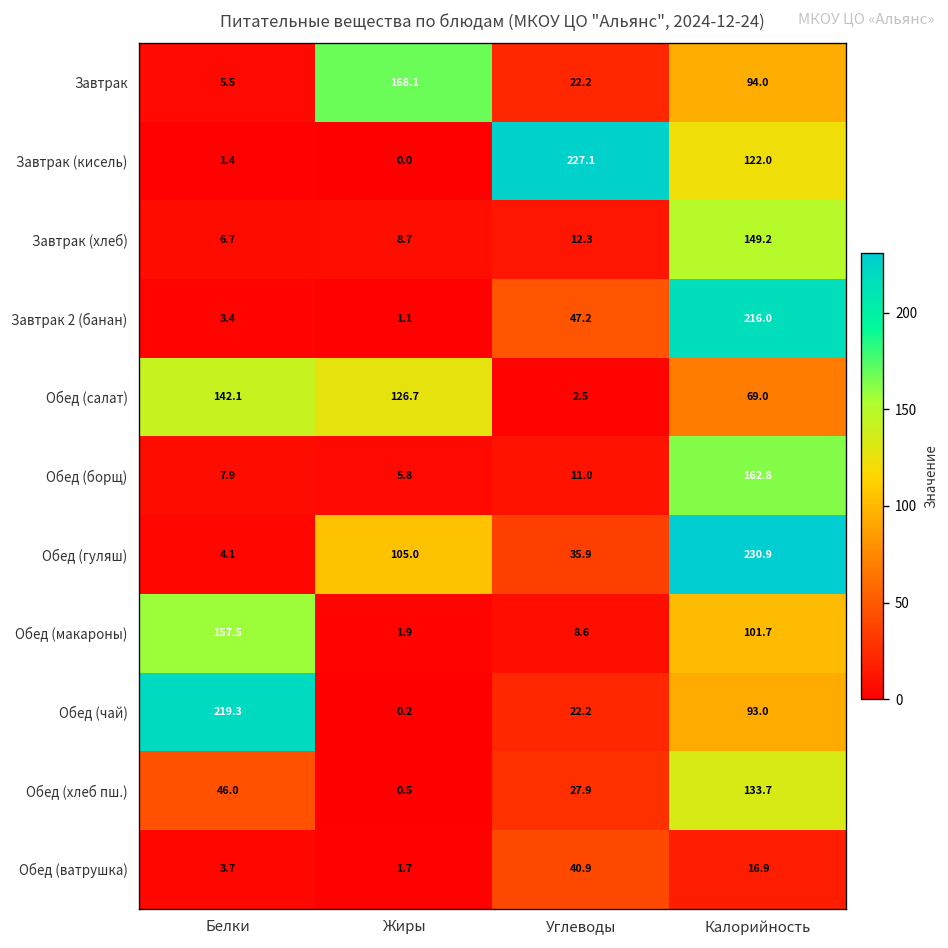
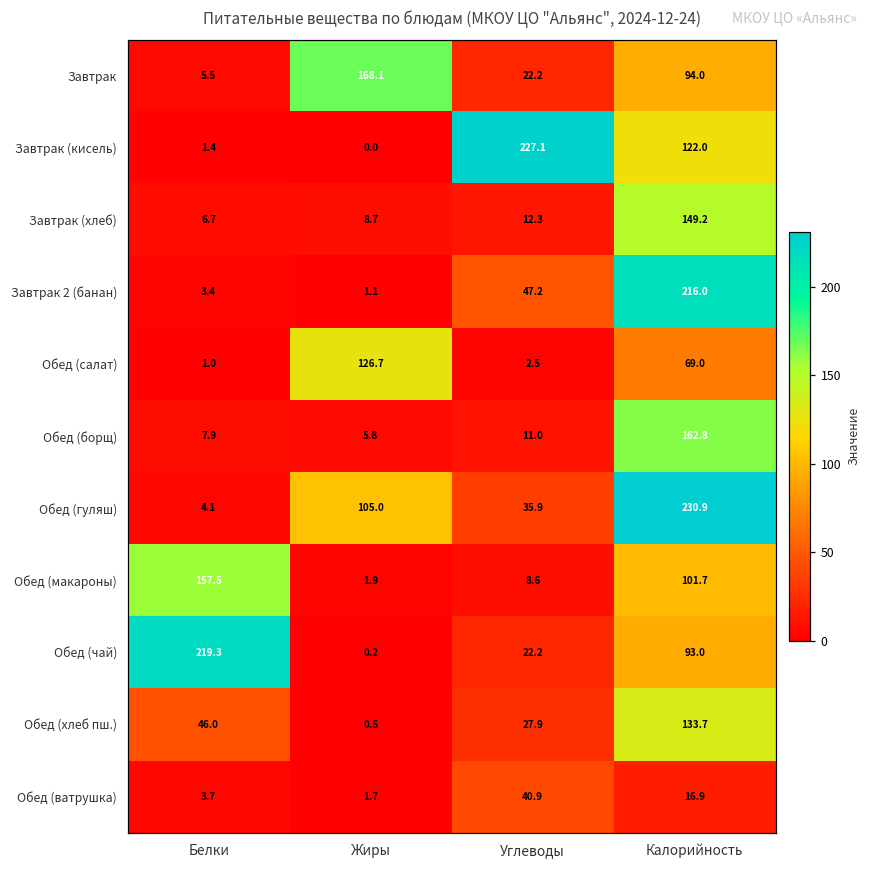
  {
    "Завтрак": {
      "Белки": 5.5,
      "Жиры": 168.1,
      "Углеводы": 22.2,
      "Калорийность": 94.0
    },
    "Завтрак (кисель)": {
      "Белки": 1.4,
      "Жиры": 0.0,
      "Углеводы": 227.1,
      "Калорийность": 122.0
    },
    "Завтрак (хлеб)": {
      "Белки": 6.7,
      "Жиры": 8.7,
      "Углеводы": 12.3,
      "Калорийность": 149.2
    },
    "Завтрак 2 (банан)": {
      "Белки": 3.4,
      "Жиры": 1.1,
      "Углеводы": 47.2,
      "Калорийность": 216.0
    },
    "Обед (салат)": {
-     "Белки": 142.1,
+     "Белки": 1.0,
      "Жиры": 126.7,
      "Углеводы": 2.5,
      "Калорийность": 69.0
    },
    "Обед (борщ)": {
      "Белки": 7.9,
      "Жиры": 5.8,
      "Углеводы": 11.0,
      "Калорийность": 162.8
    },
    "Обед (гуляш)": {
      "Белки": 4.1,
      "Жиры": 105.0,
      "Углеводы": 35.9,
      "Калорийность": 230.9
    },
    "Обед (макароны)": {
      "Белки": 157.5,
      "Жиры": 1.9,
      "Углеводы": 8.6,
      "Калорийность": 101.7
    },
    "Обед (чай)": {
      "Белки": 219.3,
      "Жиры": 0.2,
      "Углеводы": 22.2,
      "Калорийность": 93.0
    },
    "Обед (хлеб пш.)": {
      "Белки": 46.0,
      "Жиры": 0.5,
      "Углеводы": 27.9,
      "Калорийность": 133.7
    },
    "Обед (ватрушка)": {
      "Белки": 3.7,
      "Жиры": 1.7,
      "Углеводы": 40.9,
      "Калорийность": 16.9
    }
  }
